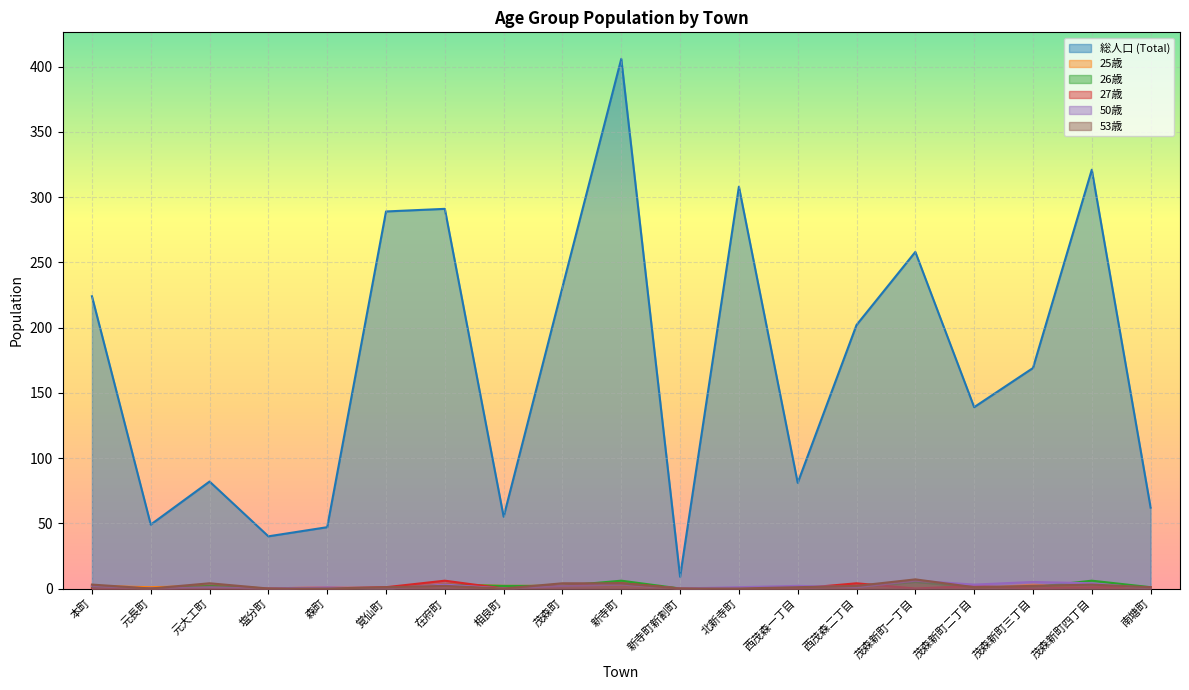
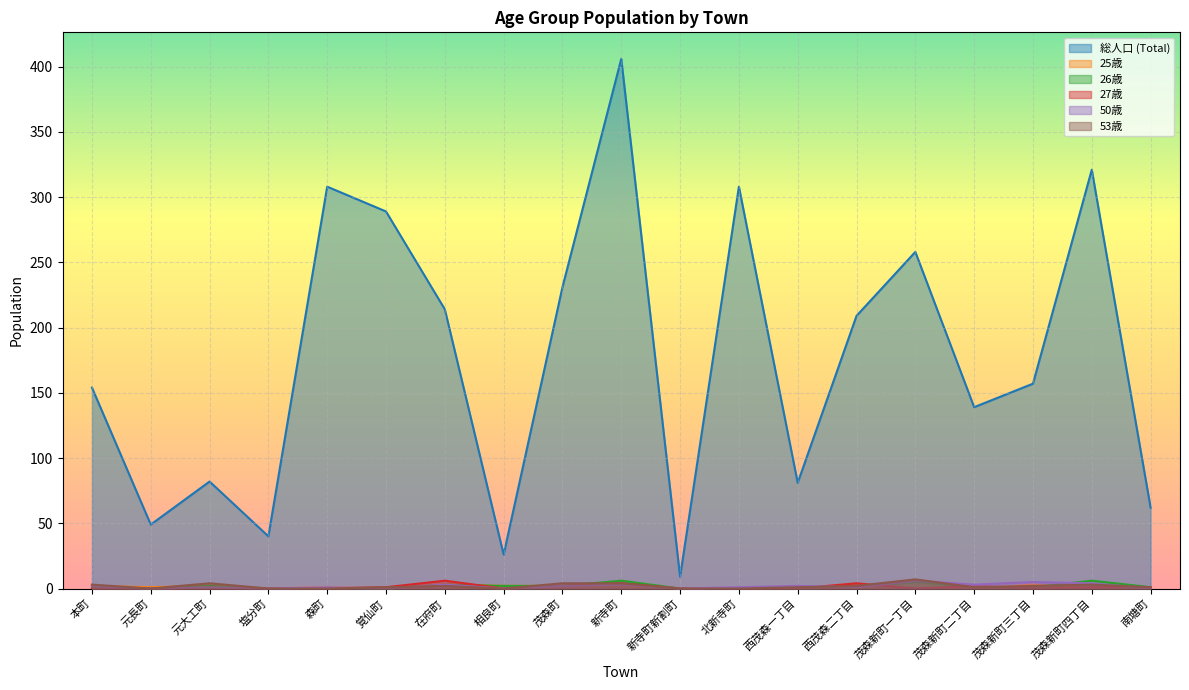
  {
    "総人口 (Total)": {
-     "本町": 224,
+     "本町": 154,
      "元長町": 49,
      "元大工町": 82,
      "塩分町": 40,
-     "森町": 47,
+     "森町": 308,
      "覚仙町": 289,
-     "在府町": 291,
-     "相良町": 55,
+     "在府町": 214,
+     "相良町": 26,
      "茂森町": 231,
      "新寺町": 406,
      "新寺町新割町": 9,
      "北新寺町": 308,
      "西茂森一丁目": 81,
-     "西茂森二丁目": 202,
+     "西茂森二丁目": 209,
      "茂森新町一丁目": 258,
      "茂森新町二丁目": 139,
-     "茂森新町三丁目": 169,
+     "茂森新町三丁目": 157,
      "茂森新町四丁目": 321,
      "南塘町": 62
    },
    "26歳": {
      "新寺町": 6,
      "茂森新町四丁目": 6
    },
    "27歳": {
      "在府町": 6,
      "西茂森二丁目": 4,
      "茂森新町一丁目": 0
    },
    "50歳": {
      "茂森新町三丁目": 5
    },
    "53歳": {
      "元大工町": 4,
      "茂森町": 4
    }
  }
